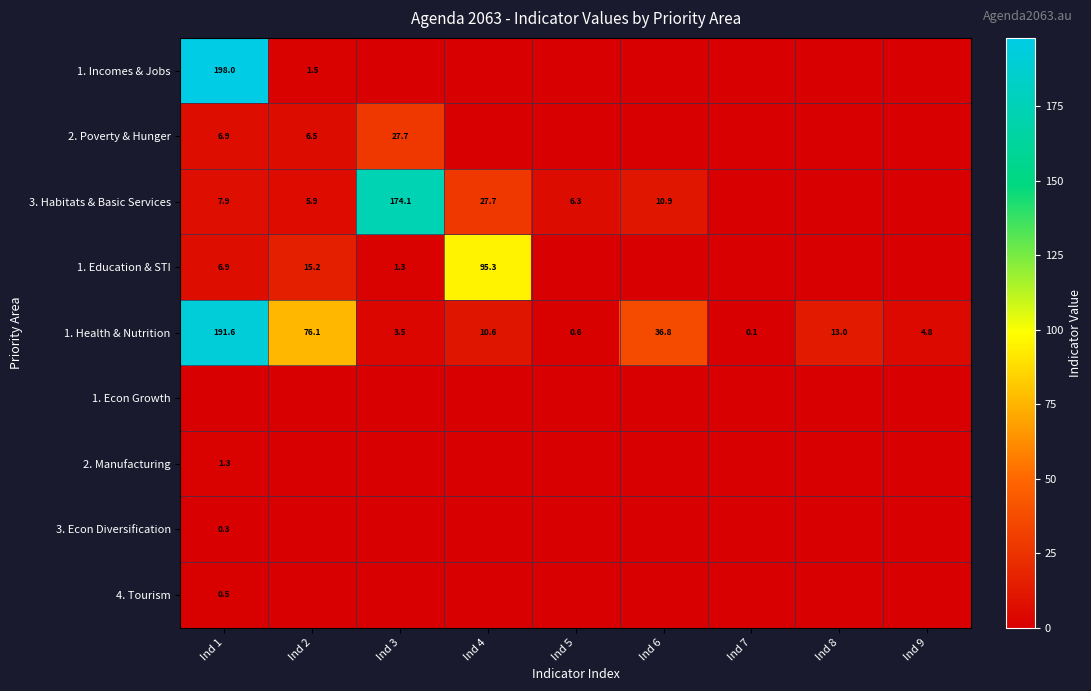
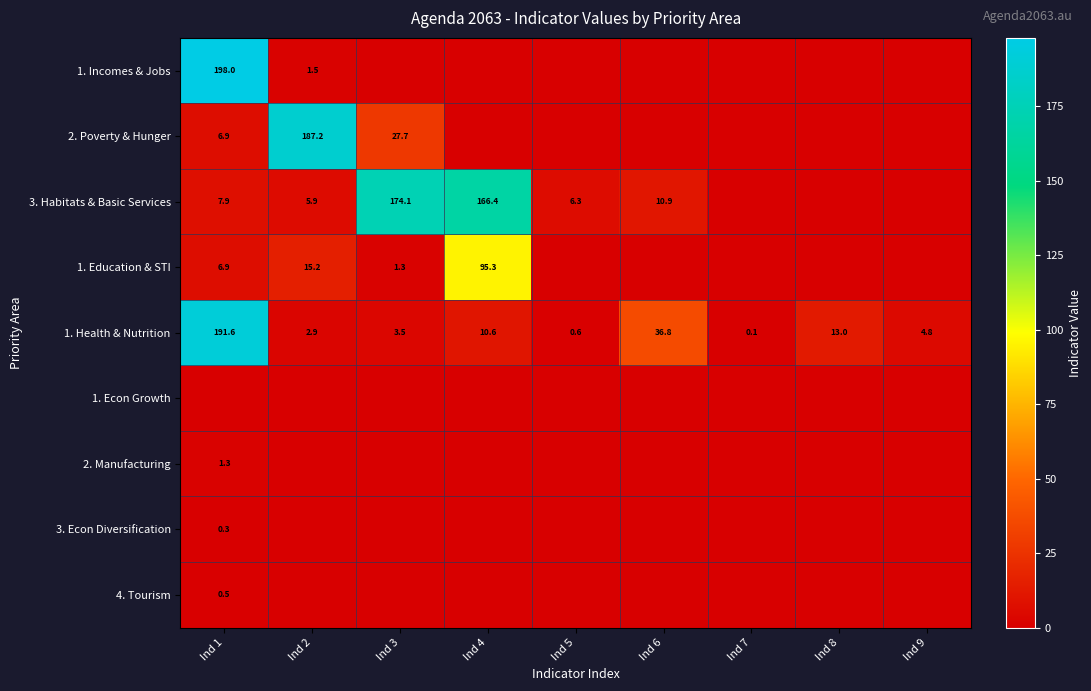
  {
    "1. Incomes & Jobs": {
      "Ind 1": 198.0,
      "Ind 2": 1.5
    },
    "2. Poverty & Hunger": {
      "Ind 1": 6.9,
-     "Ind 2": 6.5,
+     "Ind 2": 187.2,
      "Ind 3": 27.7
    },
    "3. Habitats & Basic Services": {
      "Ind 1": 7.9,
      "Ind 2": 5.9,
      "Ind 3": 174.1,
-     "Ind 4": 27.7,
+     "Ind 4": 166.4,
      "Ind 5": 6.3,
      "Ind 6": 10.9
    },
    "1. Education & STI": {
      "Ind 1": 6.9,
      "Ind 2": 15.2,
      "Ind 3": 1.3,
      "Ind 4": 95.3
    },
    "1. Health & Nutrition": {
      "Ind 1": 191.6,
-     "Ind 2": 76.1,
+     "Ind 2": 2.9,
      "Ind 3": 3.5,
      "Ind 4": 10.6,
      "Ind 5": 0.6,
      "Ind 6": 36.8,
      "Ind 7": 0.1,
      "Ind 8": 13.0,
      "Ind 9": 4.8
    },
    "2. Manufacturing": {
      "Ind 1": 1.3
    },
    "3. Econ Diversification": {
      "Ind 1": 0.3
    },
    "4. Tourism": {
      "Ind 1": 0.5
    }
  }
